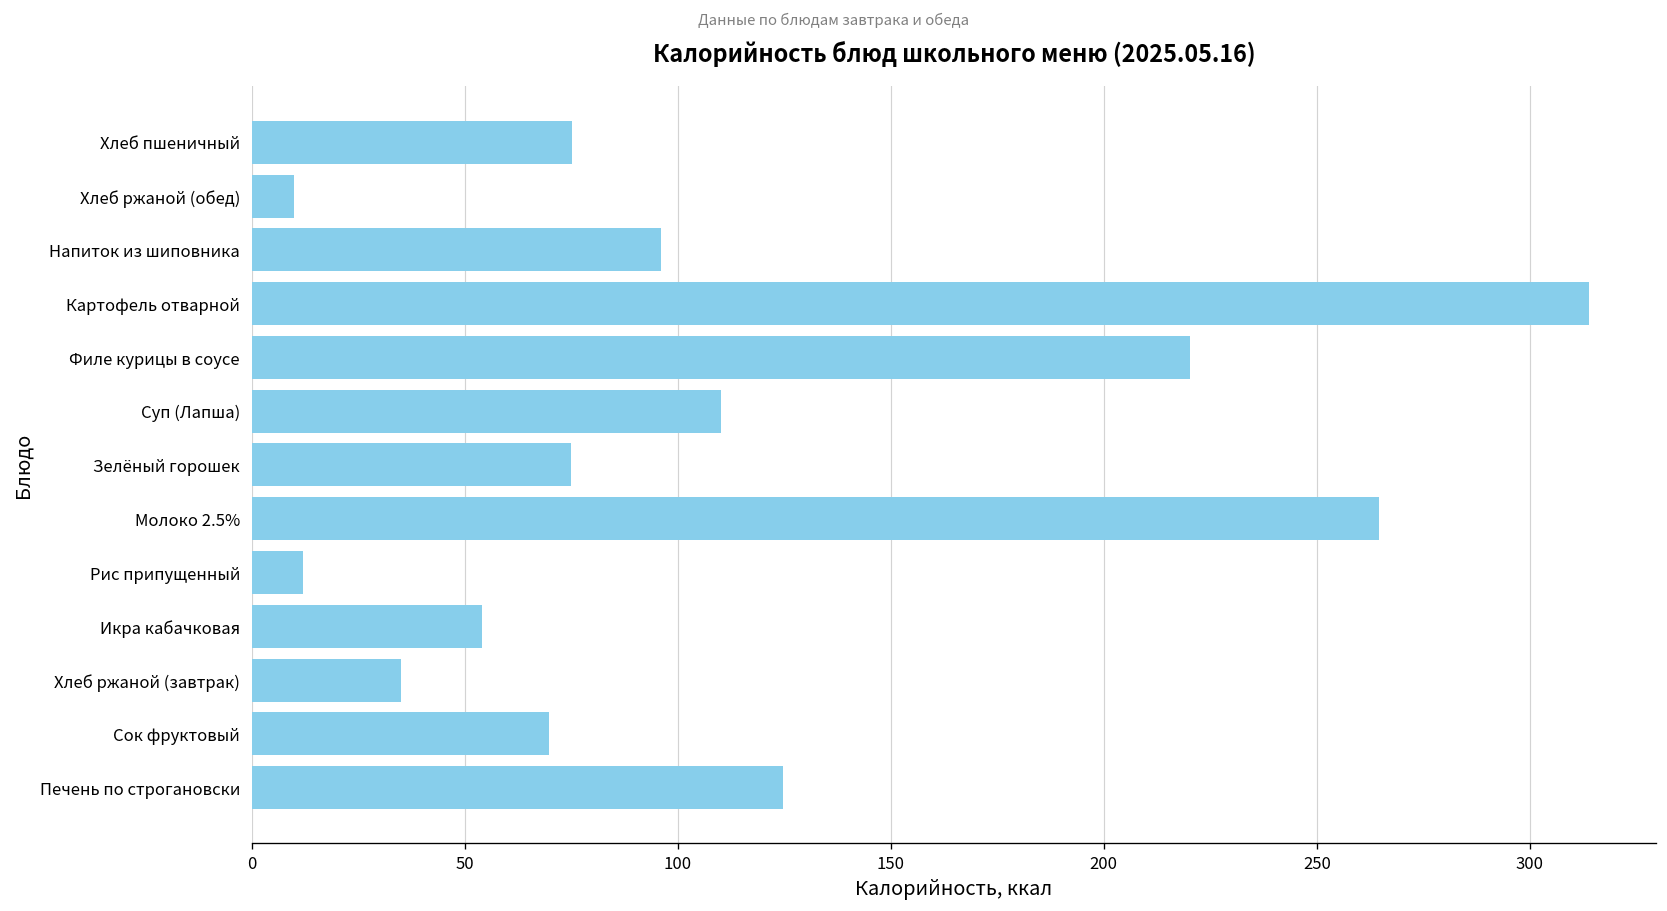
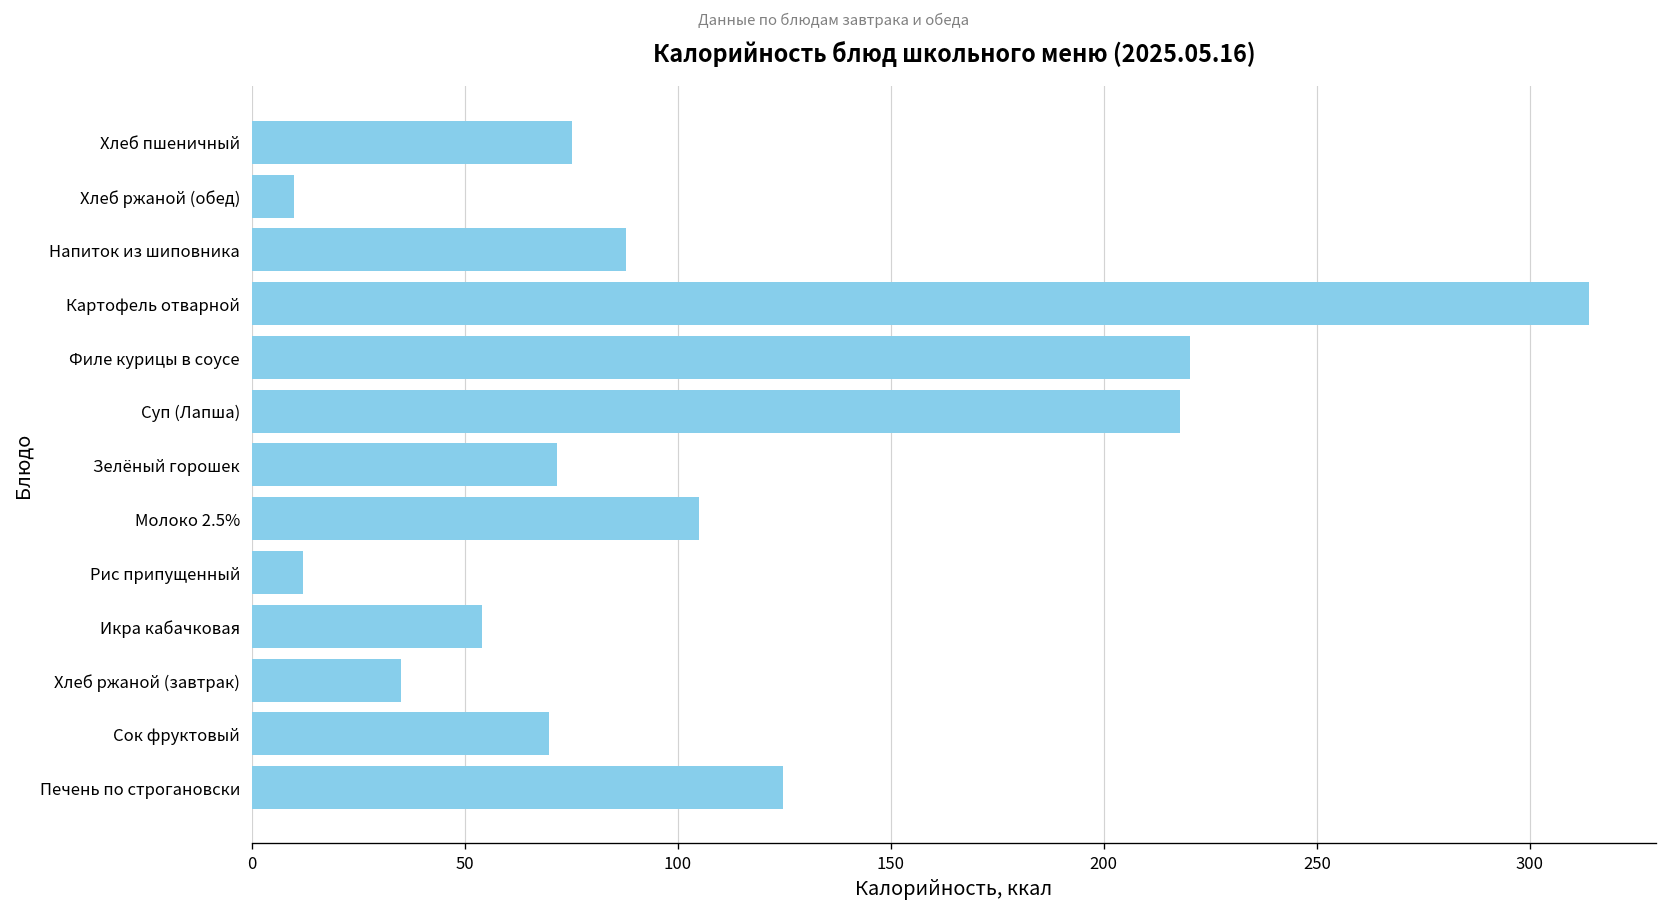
  {
    "Хлеб пшеничный": 75,
    "Хлеб ржаной (обед)": 10,
-   "Напиток из шиповника": 96,
+   "Напиток из шиповника": 88,
    "Картофель отварной": 314,
    "Филе курицы в соусе": 220,
-   "Суп (Лапша)": 110,
-   "Зелёный горошек": 75,
-   "Молоко 2.5%": 265,
+   "Суп (Лапша)": 218,
+   "Зелёный горошек": 72,
+   "Молоко 2.5%": 105,
    "Рис припущенный": 12,
    "Икра кабачковая": 54,
    "Хлеб ржаной (завтрак)": 35,
    "Сок фруктовый": 70,
    "Печень по строгановски": 125
  }
